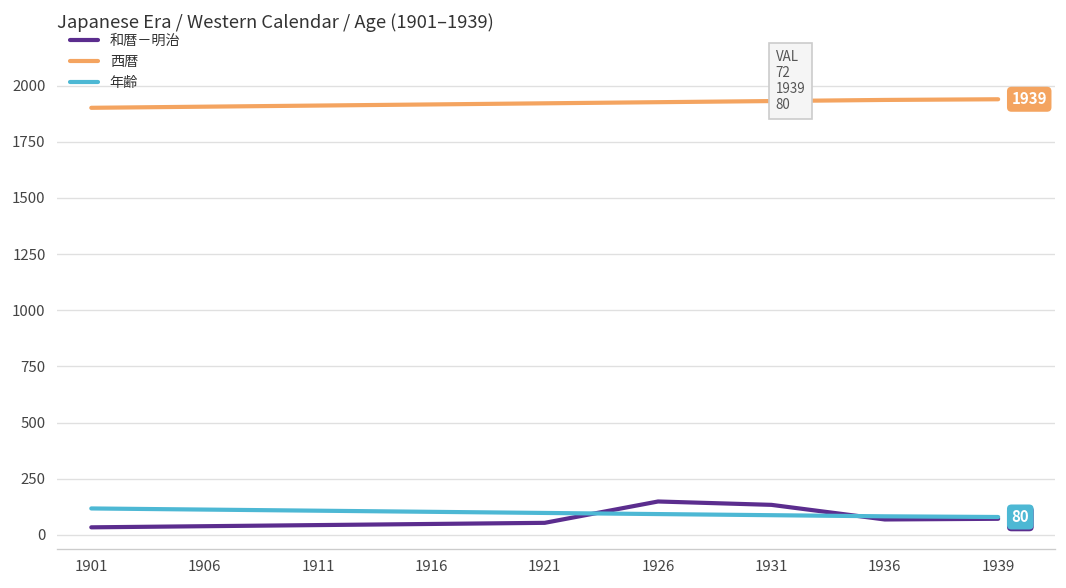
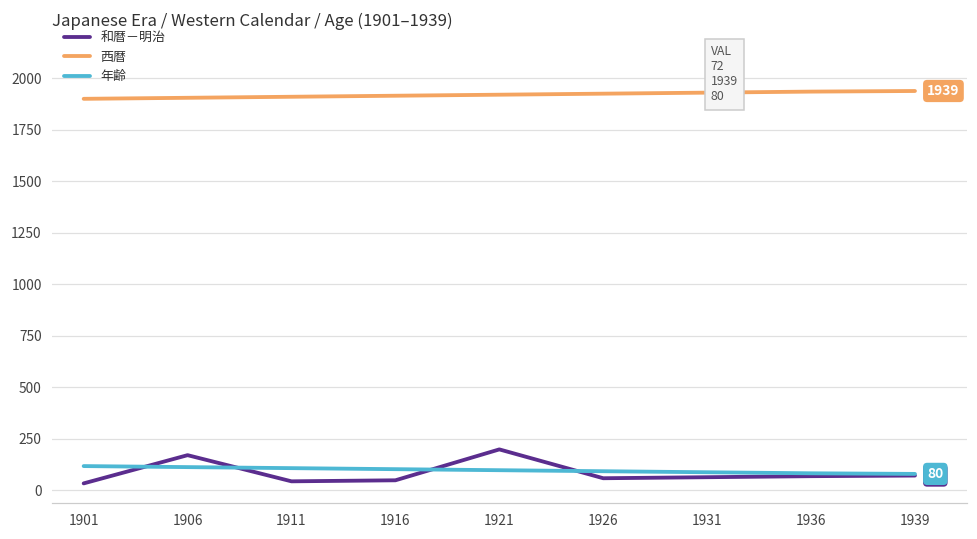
  {
    "和暦－明治": {
      "1901": 30,
-     "1906": 40,
+     "1906": 170,
      "1911": 40,
      "1916": 50,
-     "1921": 50,
-     "1926": 150,
-     "1931": 130,
+     "1921": 200,
+     "1926": 60,
+     "1931": 60,
      "1936": 70
    },
    "西暦": {
      "1901": 1900,
      "1906": 1910,
      "1911": 1910,
      "1916": 1920,
      "1921": 1920,
      "1926": 1930,
      "1936": 1940
    },
    "年齢": {
      "1901": 120,
      "1906": 110,
      "1911": 110,
      "1916": 100,
      "1921": 100,
      "1926": 90,
      "1931": 90,
      "1936": 80
    }
  }
